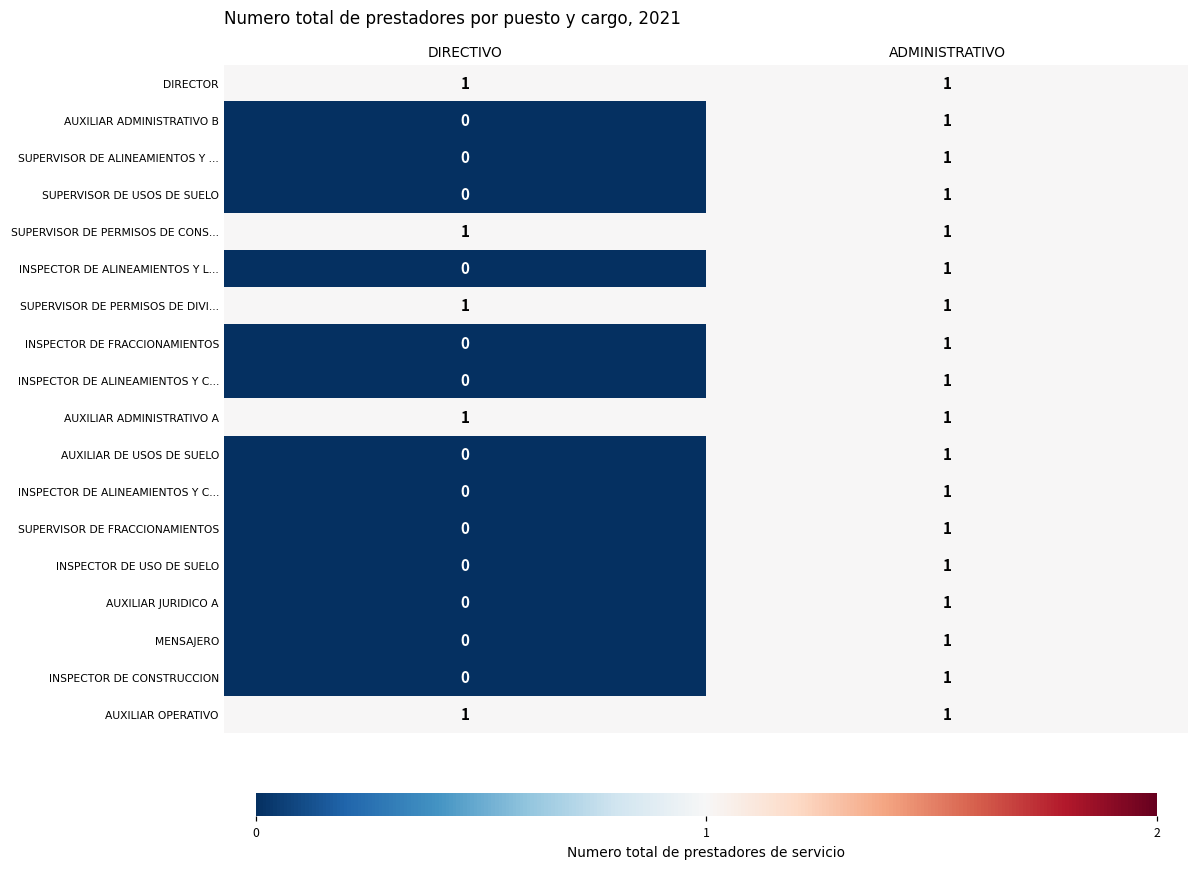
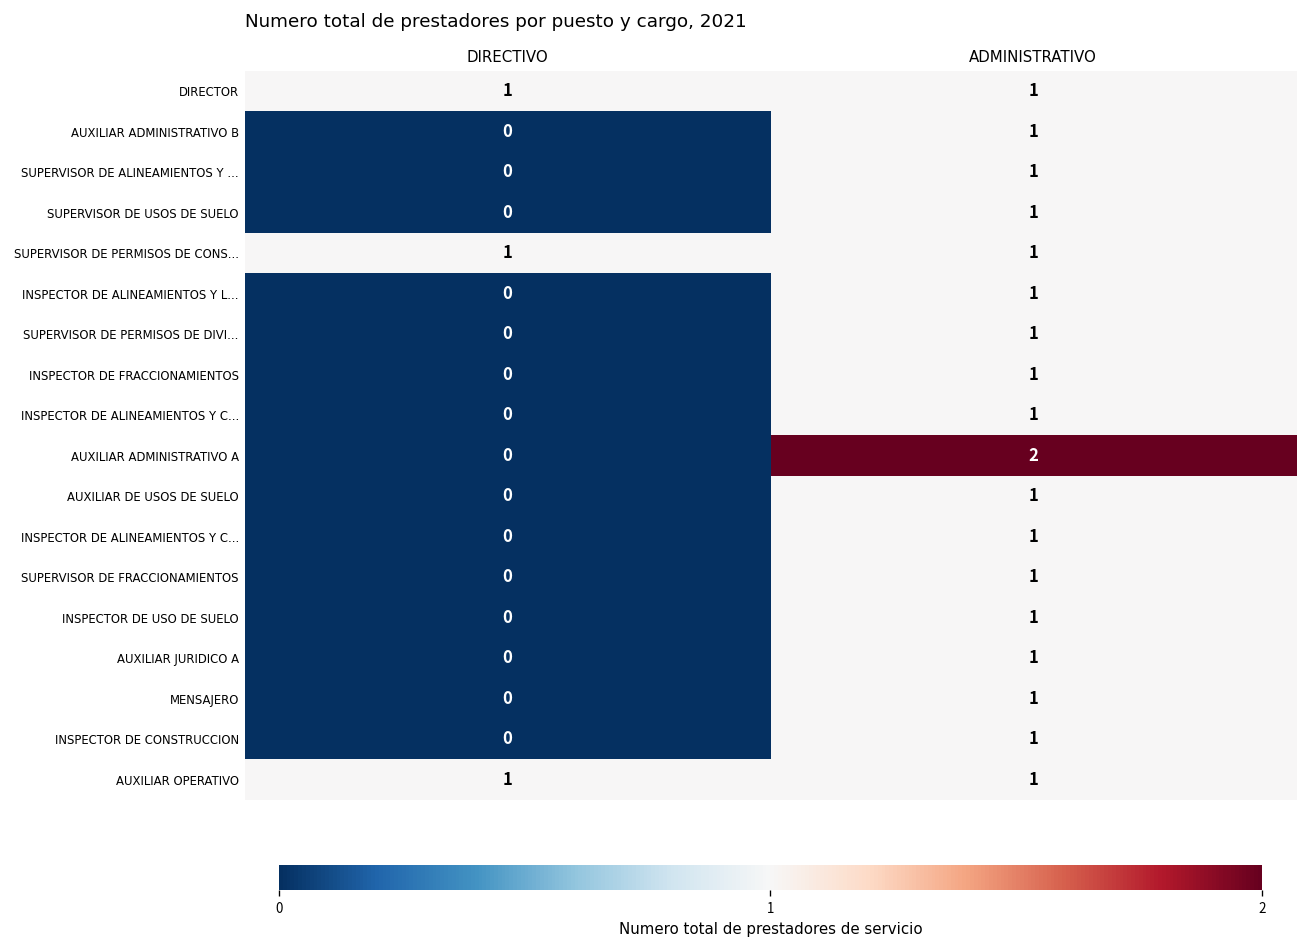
  {
    "DIRECTOR": {
      "DIRECTIVO": 1,
      "ADMINISTRATIVO": 1
    },
    "AUXILIAR ADMINISTRATIVO B": {
      "DIRECTIVO": 0,
      "ADMINISTRATIVO": 1
    },
    "SUPERVISOR DE ALINEAMIENTOS Y ...": {
      "DIRECTIVO": 0,
      "ADMINISTRATIVO": 1
    },
    "SUPERVISOR DE USOS DE SUELO": {
      "DIRECTIVO": 0,
      "ADMINISTRATIVO": 1
    },
    "SUPERVISOR DE PERMISOS DE CONS...": {
      "DIRECTIVO": 1,
      "ADMINISTRATIVO": 1
    },
    "INSPECTOR DE ALINEAMIENTOS Y L...": {
      "DIRECTIVO": 0,
      "ADMINISTRATIVO": 1
    },
    "SUPERVISOR DE PERMISOS DE DIVI...": {
-     "DIRECTIVO": 1,
+     "DIRECTIVO": 0,
      "ADMINISTRATIVO": 1
    },
    "INSPECTOR DE FRACCIONAMIENTOS": {
      "DIRECTIVO": 0,
      "ADMINISTRATIVO": 1
    },
    "AUXILIAR ADMINISTRATIVO A": {
-     "DIRECTIVO": 1,
-     "ADMINISTRATIVO": 1
+     "DIRECTIVO": 0,
+     "ADMINISTRATIVO": 2
    },
    "AUXILIAR DE USOS DE SUELO": {
      "DIRECTIVO": 0,
      "ADMINISTRATIVO": 1
    },
    "SUPERVISOR DE FRACCIONAMIENTOS": {
      "DIRECTIVO": 0,
      "ADMINISTRATIVO": 1
    },
    "INSPECTOR DE USO DE SUELO": {
      "DIRECTIVO": 0,
      "ADMINISTRATIVO": 1
    },
    "AUXILIAR JURIDICO A": {
      "DIRECTIVO": 0,
      "ADMINISTRATIVO": 1
    },
    "MENSAJERO": {
      "DIRECTIVO": 0,
      "ADMINISTRATIVO": 1
    },
    "INSPECTOR DE CONSTRUCCION": {
      "DIRECTIVO": 0,
      "ADMINISTRATIVO": 1
    },
    "AUXILIAR OPERATIVO": {
      "DIRECTIVO": 1,
      "ADMINISTRATIVO": 1
    }
  }
